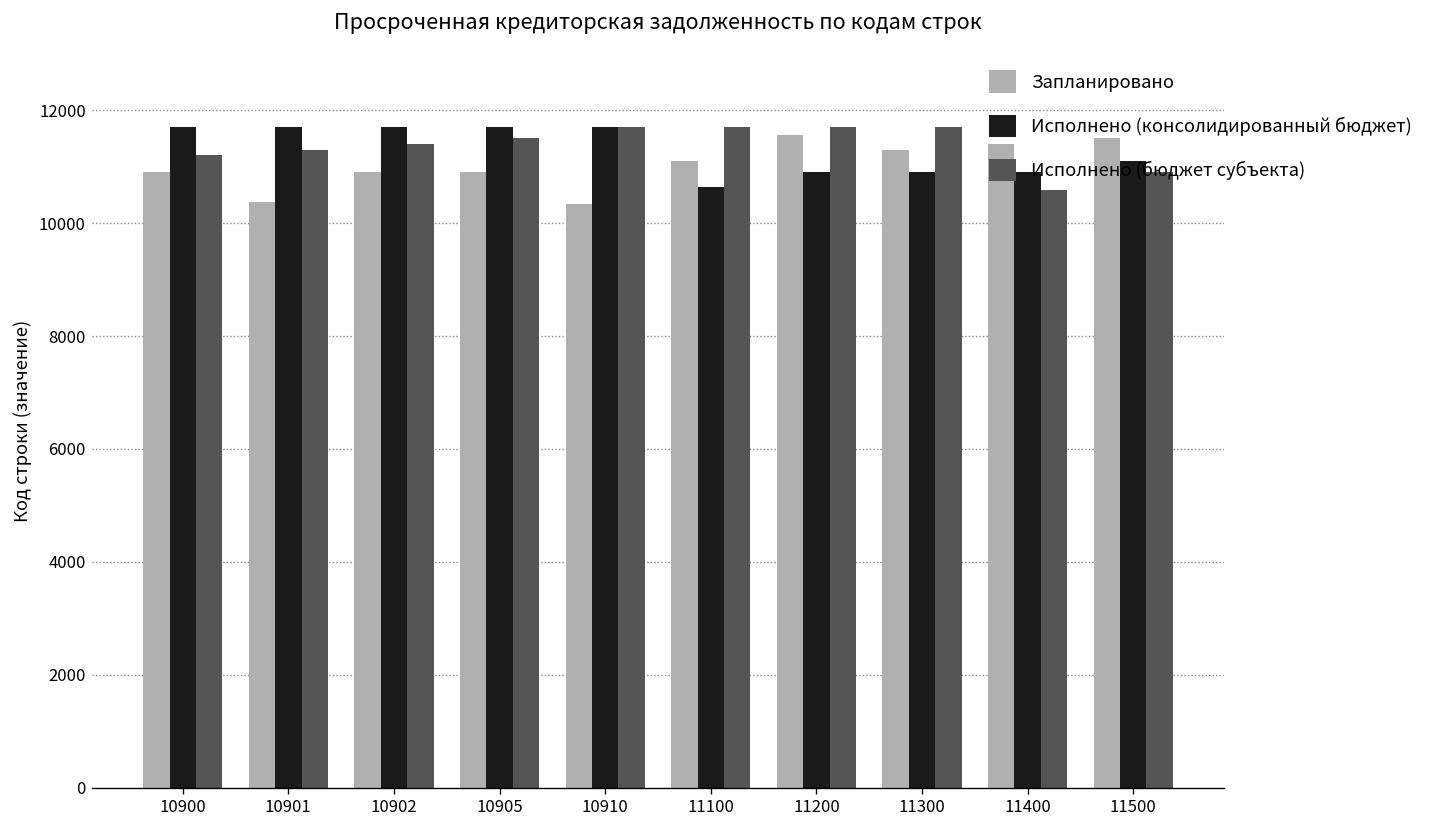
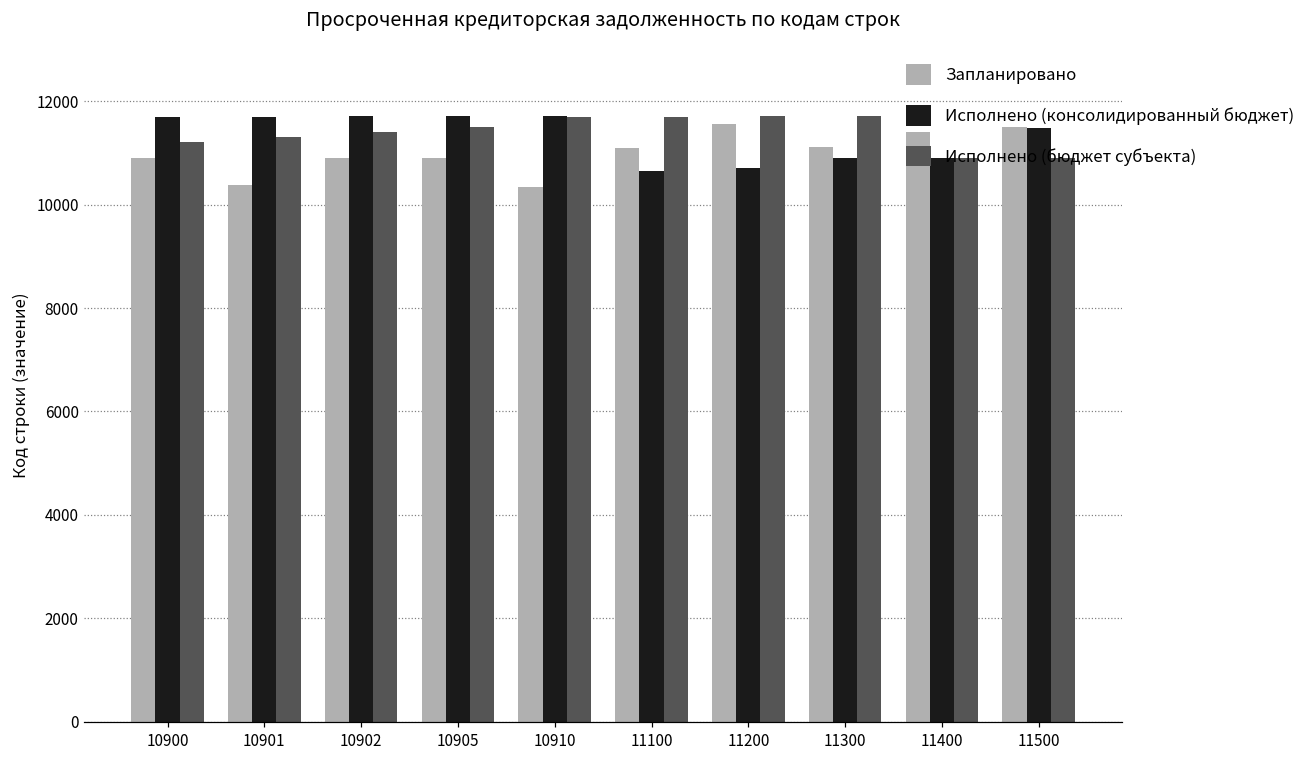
  {
    "Запланировано": {
      "10900": 10900,
      "10901": 10400,
      "10902": 10900,
      "10905": 10900,
      "10910": 10300,
      "11100": 11100,
      "11200": 11600,
-     "11300": 11300,
+     "11300": 11100,
      "11400": 11400,
      "11500": 11500
    },
    "Исполнено (консолидированный бюджет)": {
      "10900": 11700,
      "10901": 11700,
      "10902": 11700,
      "10905": 11700,
      "10910": 11700,
      "11100": 10600,
-     "11200": 10900,
+     "11200": 10700,
      "11300": 10900,
      "11400": 10900,
-     "11500": 11100
+     "11500": 11500
    },
    "Исполнено (бюджет субъекта)": {
      "10900": 11200,
      "10901": 11300,
      "10902": 11400,
      "10905": 11500,
      "10910": 11700,
      "11100": 11700,
      "11200": 11700,
      "11300": 11700,
-     "11400": 10600,
+     "11400": 10900,
      "11500": 10900
    }
  }
